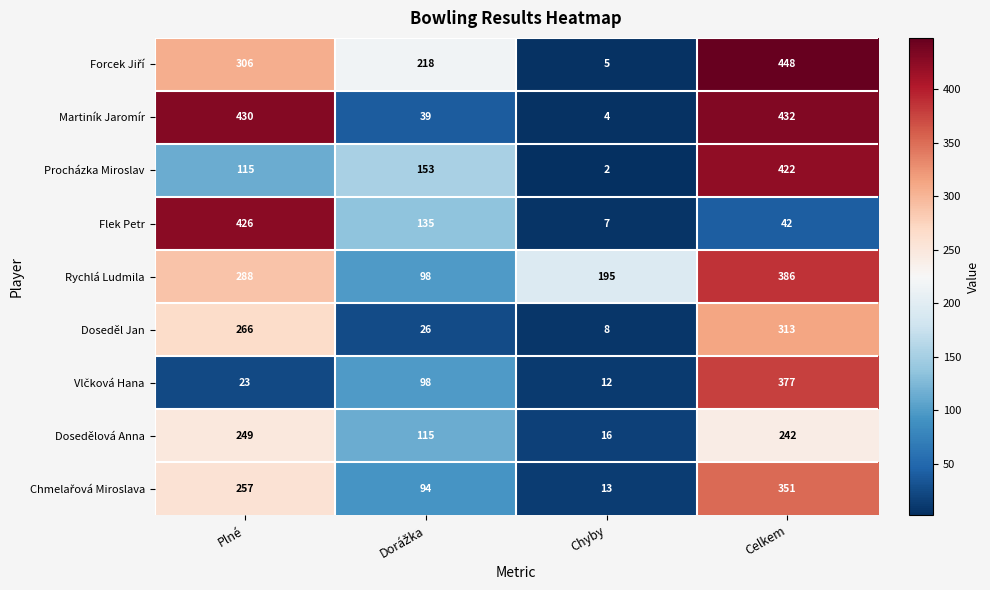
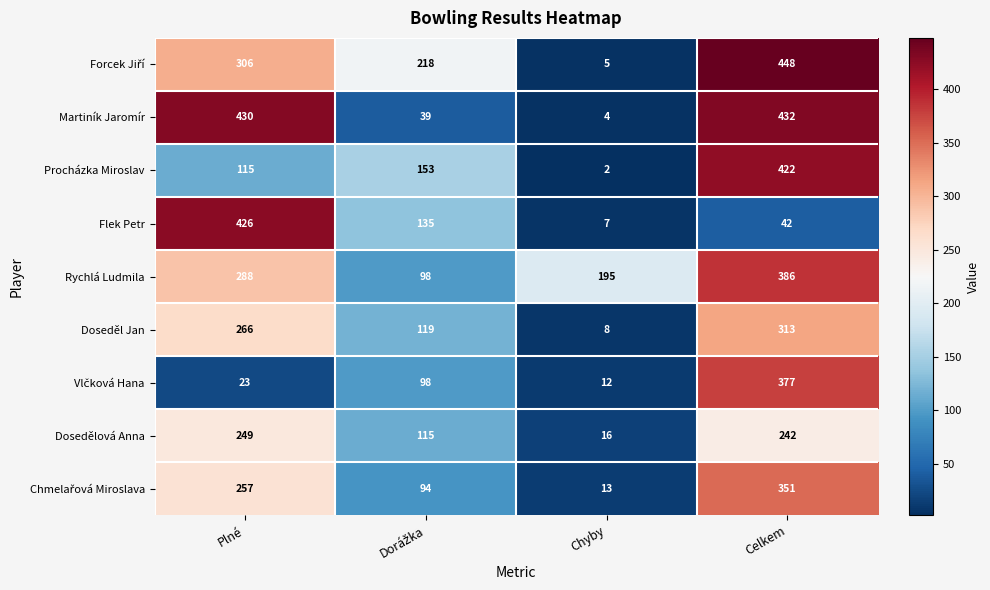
  {
    "Forcek Jiří": {
      "Plné": 306,
      "Dorážka": 218,
      "Chyby": 5,
      "Celkem": 448
    },
    "Martiník Jaromír": {
      "Plné": 430,
      "Dorážka": 39,
      "Chyby": 4,
      "Celkem": 432
    },
    "Procházka Miroslav": {
      "Plné": 115,
      "Dorážka": 153,
      "Chyby": 2,
      "Celkem": 422
    },
    "Flek Petr": {
      "Plné": 426,
      "Dorážka": 135,
      "Chyby": 7,
      "Celkem": 42
    },
    "Rychlá Ludmila": {
      "Plné": 288,
      "Dorážka": 98,
      "Chyby": 195,
      "Celkem": 386
    },
    "Doseděl Jan": {
      "Plné": 266,
-     "Dorážka": 26,
+     "Dorážka": 119,
      "Chyby": 8,
      "Celkem": 313
    },
    "Vlčková Hana": {
      "Plné": 23,
      "Dorážka": 98,
      "Chyby": 12,
      "Celkem": 377
    },
    "Dosedělová Anna": {
      "Plné": 249,
      "Dorážka": 115,
      "Chyby": 16,
      "Celkem": 242
    },
    "Chmelařová Miroslava": {
      "Plné": 257,
      "Dorážka": 94,
      "Chyby": 13,
      "Celkem": 351
    }
  }
